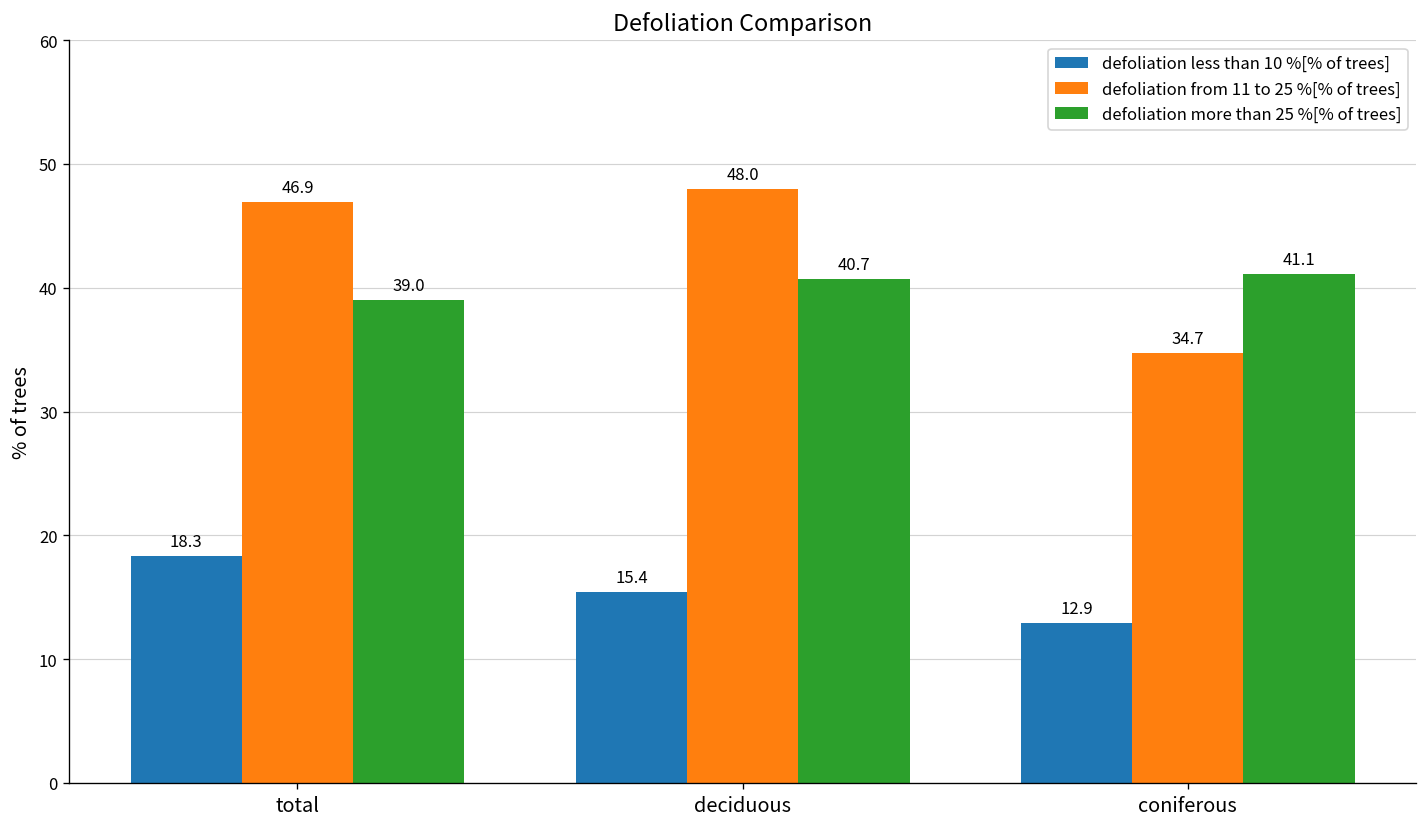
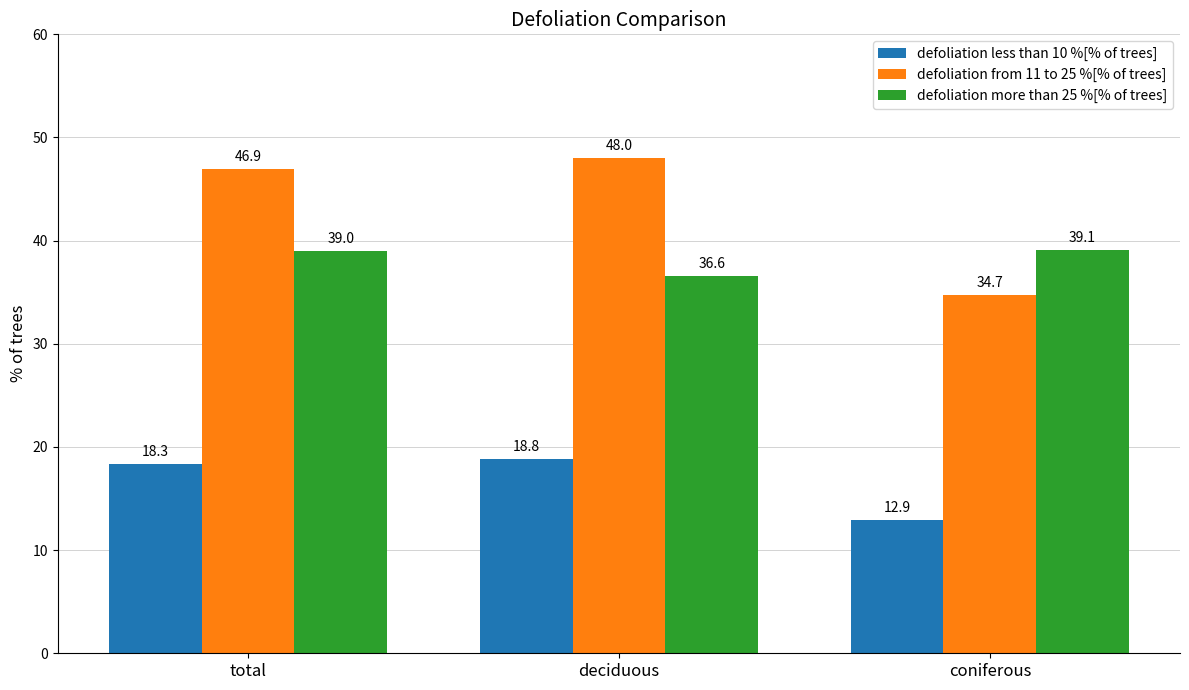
  {
    "defoliation less than 10 %[% of trees]": {
      "total": 18.3,
-     "deciduous": 15.4,
+     "deciduous": 18.8,
      "coniferous": 12.9
    },
    "defoliation from 11 to 25 %[% of trees]": {
      "total": 46.9,
      "deciduous": 48.0,
      "coniferous": 34.7
    },
    "defoliation more than 25 %[% of trees]": {
      "total": 39.0,
-     "deciduous": 40.7,
-     "coniferous": 41.1
+     "deciduous": 36.6,
+     "coniferous": 39.1
    }
  }
